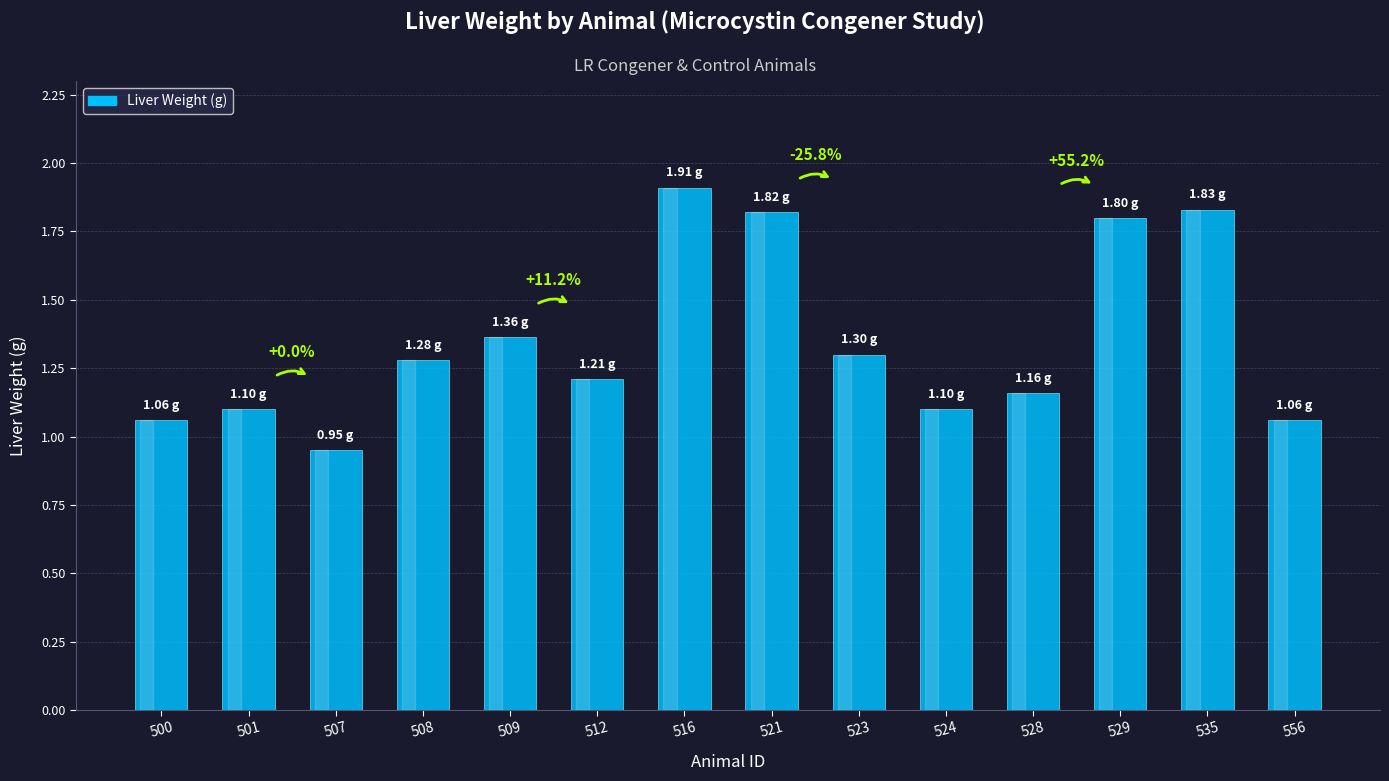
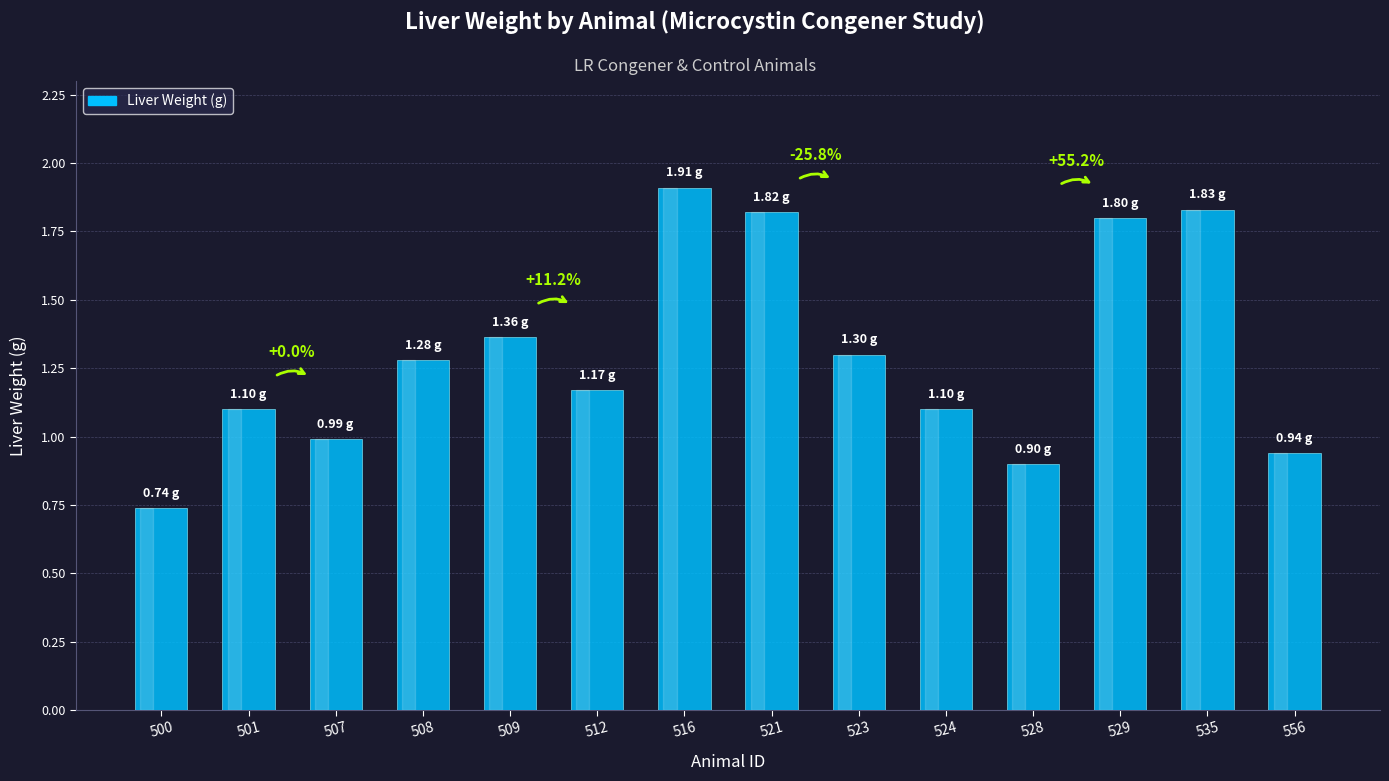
  {
-   "500": 1.06,
+   "500": 0.74,
    "501": 1.10,
-   "507": 0.95,
+   "507": 0.99,
    "508": 1.28,
    "509": 1.36,
-   "512": 1.21,
+   "512": 1.17,
    "516": 1.91,
    "521": 1.82,
    "523": 1.30,
    "524": 1.10,
-   "528": 1.16,
+   "528": 0.90,
    "529": 1.80,
    "535": 1.83,
-   "556": 1.06
+   "556": 0.94
  }
